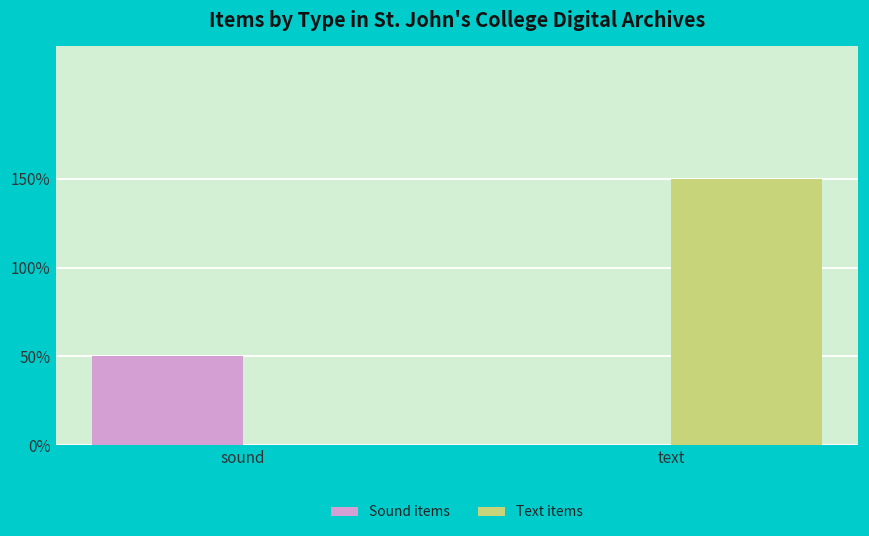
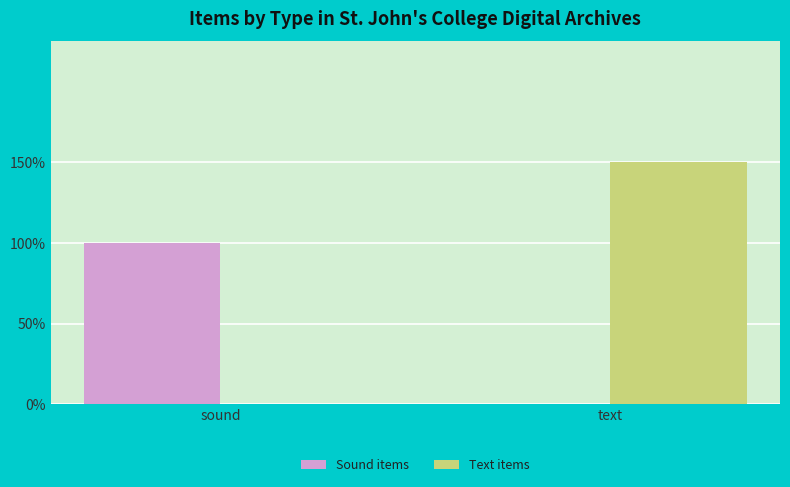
  {
    "Sound items": {
-     "sound": "50%",
+     "sound": "100%",
      "text": "0%"
    },
    "Text items": {
      "sound": "0%",
      "text": "150%"
    }
  }
